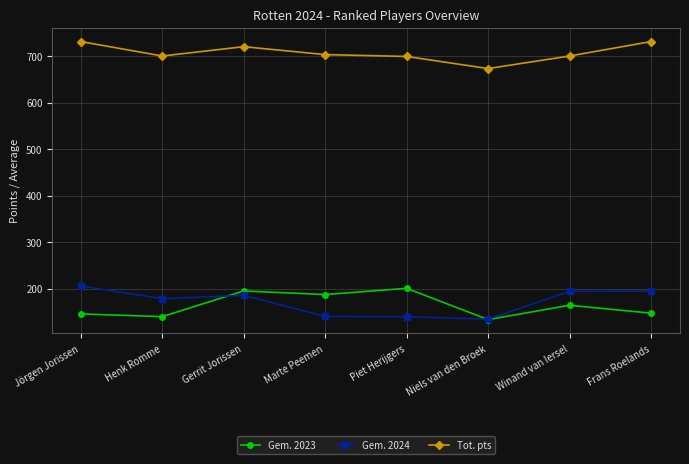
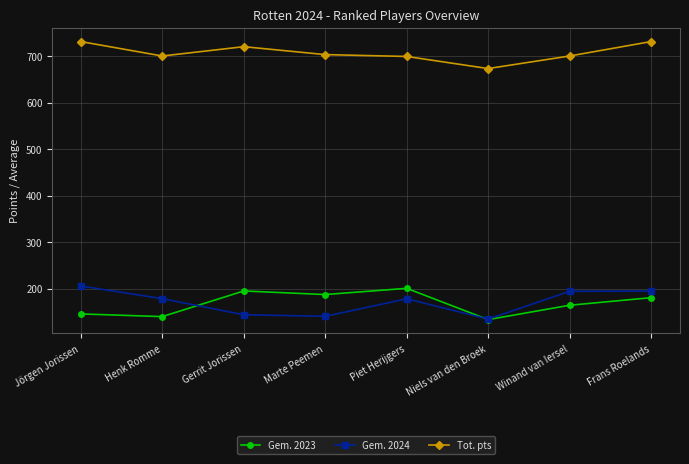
  {
    "Gem. 2023": {
      "Jörgen Jorissen": 150,
      "Henk Romme": 140,
      "Gerrit Jorissen": 200,
      "Marte Peemen": 190,
      "Piet Herijgers": 200,
      "Winand van Iersel": 160,
-     "Frans Roelands": 150
+     "Frans Roelands": 180
    },
    "Gem. 2024": {
      "Jörgen Jorissen": 210,
      "Henk Romme": 180,
-     "Gerrit Jorissen": 190,
+     "Gerrit Jorissen": 140,
      "Marte Peemen": 140,
-     "Piet Herijgers": 140,
+     "Piet Herijgers": 180,
      "Winand van Iersel": 190,
      "Frans Roelands": 190
    },
    "Tot. pts": {
      "Jörgen Jorissen": 730,
      "Henk Romme": 700,
      "Gerrit Jorissen": 720,
      "Marte Peemen": 700,
      "Piet Herijgers": 700,
      "Niels van den Broek": 670,
      "Winand van Iersel": 700,
      "Frans Roelands": 730
    }
  }
